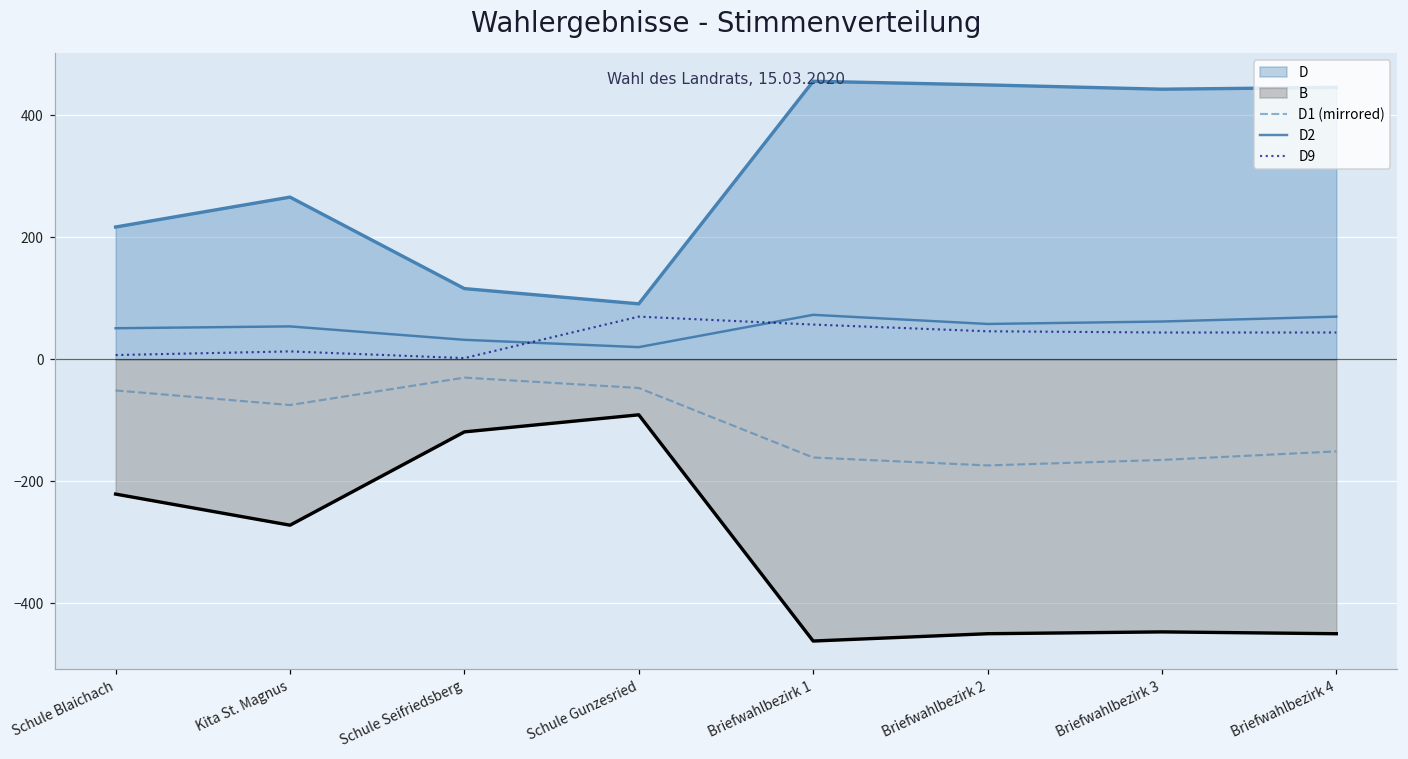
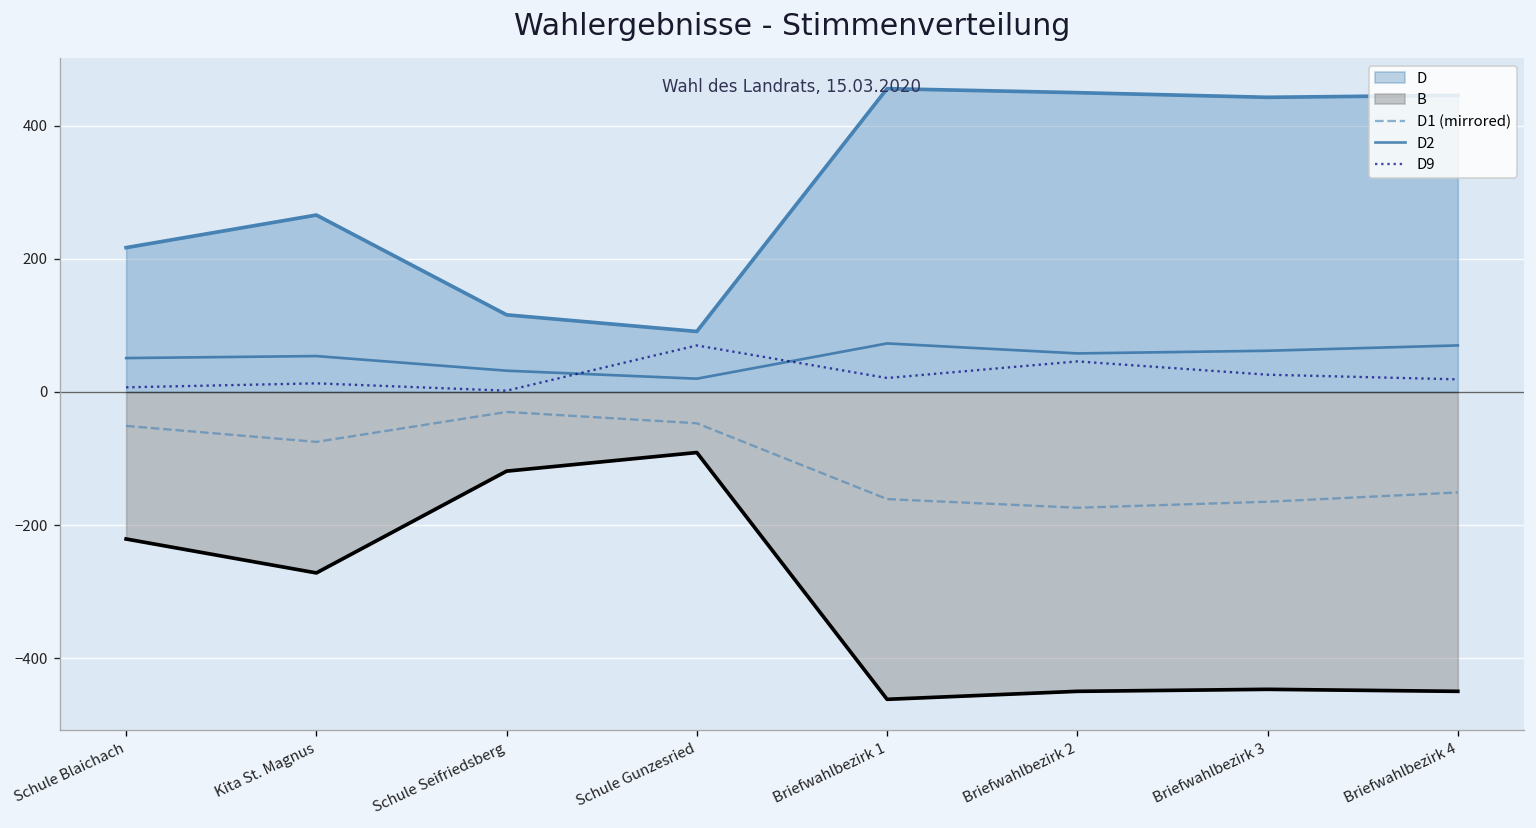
  {
    "D9": {
      "Schule Blaichach": 10,
      "Kita St. Magnus": 10,
      "Schule Gunzesried": 70,
-     "Briefwahlbezirk 1": 60,
+     "Briefwahlbezirk 1": 20,
      "Briefwahlbezirk 2": 50,
-     "Briefwahlbezirk 3": 40,
-     "Briefwahlbezirk 4": 40
+     "Briefwahlbezirk 3": 30,
+     "Briefwahlbezirk 4": 20
    }
  }
